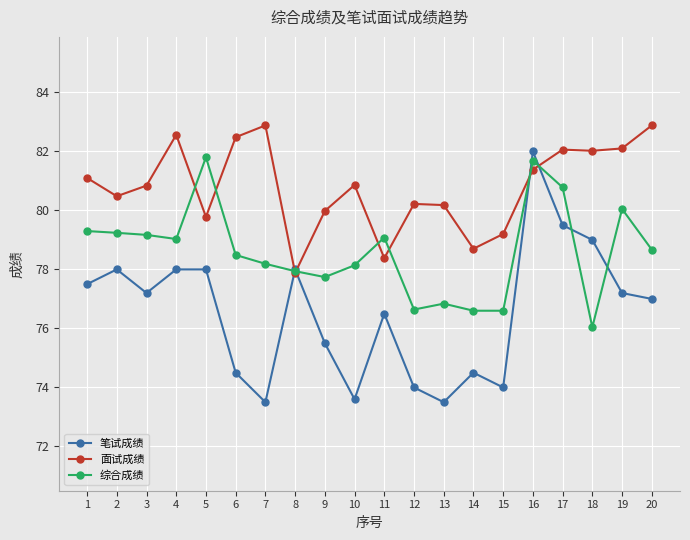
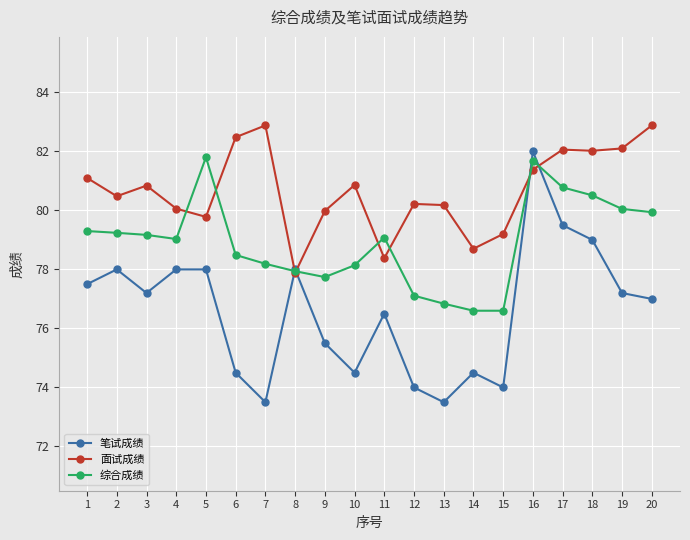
  {
    "笔试成绩": {
      "1": 77.5,
      "2": 78.0,
      "3": 77.2,
      "4": 78.0,
      "5": 78.0,
      "6": 74.5,
      "7": 73.5,
      "9": 75.5,
-     "10": 73.6,
+     "10": 74.5,
      "11": 76.5,
      "12": 74.0,
      "13": 73.5,
      "14": 74.5,
      "15": 74.0,
      "16": 82.0,
      "17": 79.5,
      "18": 79.0,
      "19": 77.2,
      "20": 77.0
    },
    "面试成绩": {
      "1": 81.1,
      "2": 80.5,
      "3": 80.8,
-     "4": 82.6,
+     "4": 80.1,
      "5": 79.8,
      "6": 82.5,
      "7": 82.9,
      "9": 80.0,
      "10": 80.9,
      "11": 78.4,
      "12": 80.2,
      "13": 80.2,
      "14": 78.7,
      "15": 79.2,
      "16": 81.4,
      "17": 82.1,
      "18": 82.0,
      "19": 82.1,
      "20": 82.9
    },
    "综合成绩": {
      "1": 79.3,
      "2": 79.2,
      "3": 79.2,
      "4": 79.0,
      "5": 81.8,
      "6": 78.5,
      "7": 78.2,
      "9": 77.7,
      "10": 78.1,
      "11": 79.1,
-     "12": 76.6,
+     "12": 77.1,
      "13": 76.8,
      "14": 76.6,
      "15": 76.6,
      "16": 81.7,
      "17": 80.8,
-     "18": 76.0,
+     "18": 80.5,
      "19": 80.1,
-     "20": 78.7
+     "20": 79.9
    }
  }
